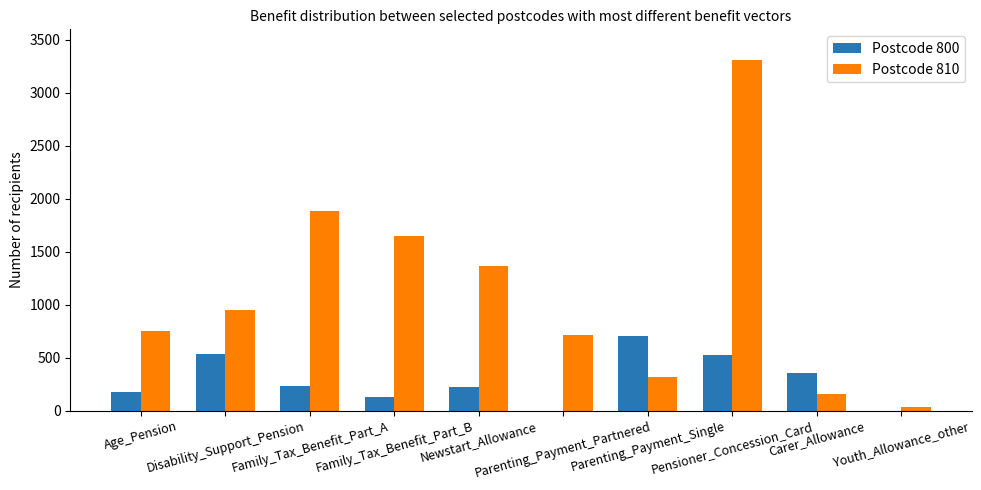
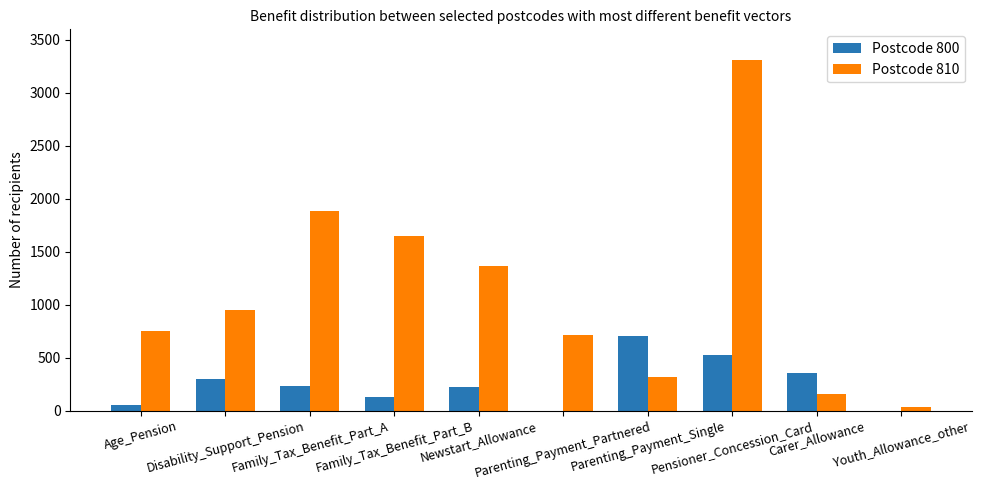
  {
    "Postcode 800": {
-     "Age_Pension": 170,
-     "Disability_Support_Pension": 540,
+     "Age_Pension": 50,
+     "Disability_Support_Pension": 300,
      "Family_Tax_Benefit_Part_A": 230,
      "Family_Tax_Benefit_Part_B": 130,
      "Newstart_Allowance": 220,
      "Parenting_Payment_Partnered": 0,
      "Parenting_Payment_Single": 700,
      "Pensioner_Concession_Card": 520,
      "Carer_Allowance": 360,
      "Youth_Allowance_other": 0
    },
    "Postcode 810": {
      "Age_Pension": 750,
      "Disability_Support_Pension": 950,
      "Family_Tax_Benefit_Part_A": 1880,
      "Family_Tax_Benefit_Part_B": 1650,
      "Newstart_Allowance": 1370,
      "Parenting_Payment_Partnered": 710,
      "Parenting_Payment_Single": 320,
      "Pensioner_Concession_Card": 3310,
      "Carer_Allowance": 160,
      "Youth_Allowance_other": 40
    }
  }
